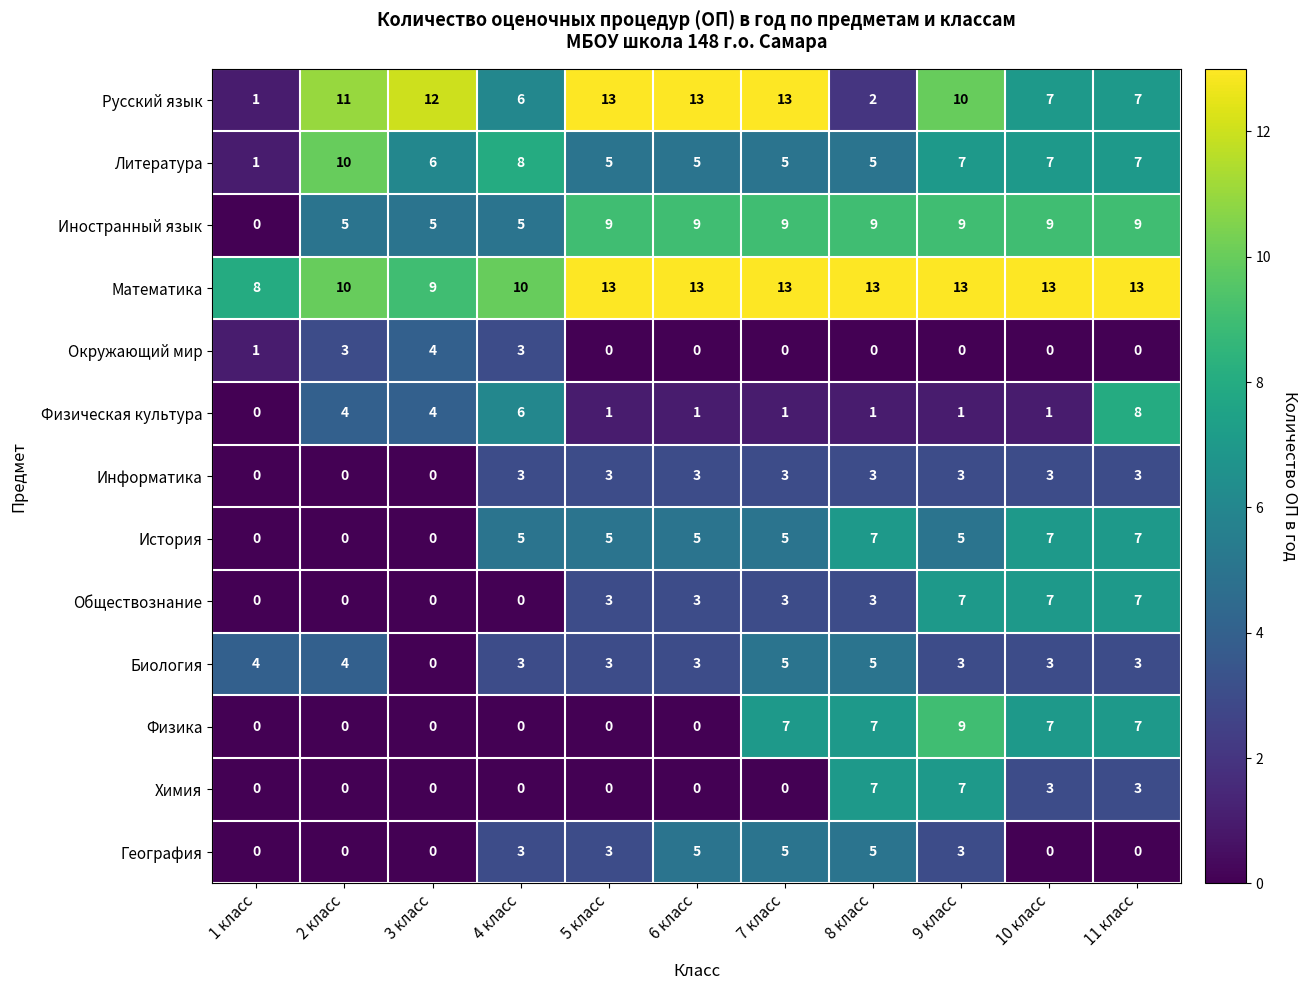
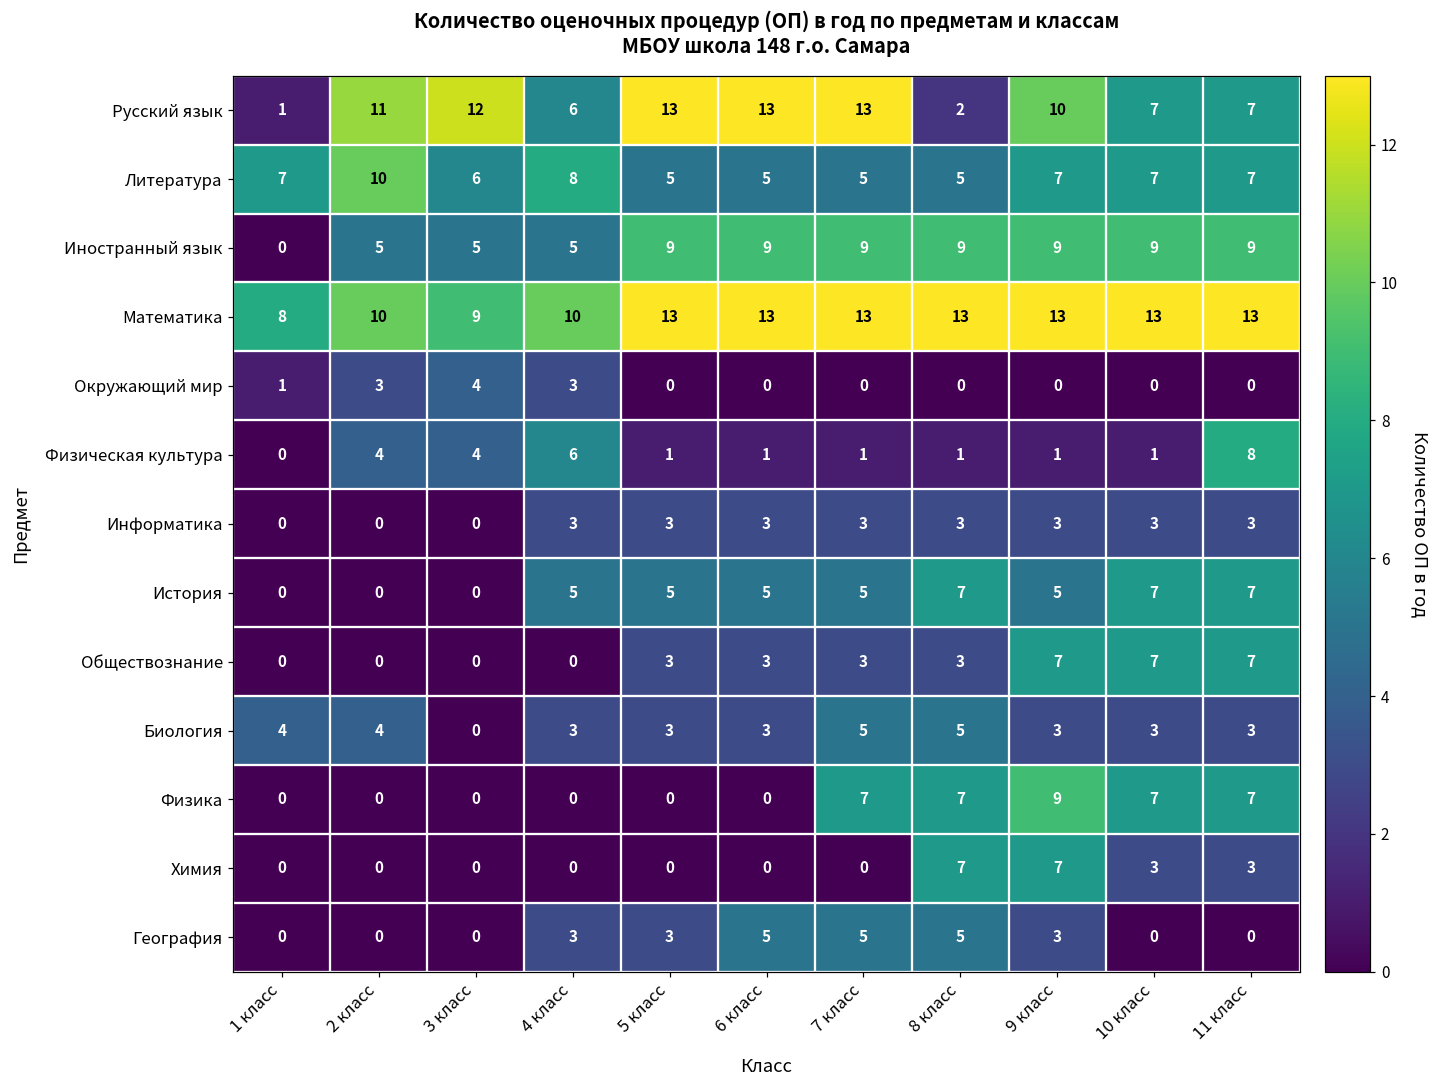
  {
    "Русский язык": {
      "1 класс": 1,
      "2 класс": 11,
      "3 класс": 12,
      "4 класс": 6,
      "5 класс": 13,
      "6 класс": 13,
      "7 класс": 13,
      "8 класс": 2,
      "9 класс": 10,
      "10 класс": 7,
      "11 класс": 7
    },
    "Литература": {
-     "1 класс": 1,
+     "1 класс": 7,
      "2 класс": 10,
      "3 класс": 6,
      "4 класс": 8,
      "5 класс": 5,
      "6 класс": 5,
      "7 класс": 5,
      "8 класс": 5,
      "9 класс": 7,
      "10 класс": 7,
      "11 класс": 7
    },
    "Иностранный язык": {
      "1 класс": 0,
      "2 класс": 5,
      "3 класс": 5,
      "4 класс": 5,
      "5 класс": 9,
      "6 класс": 9,
      "7 класс": 9,
      "8 класс": 9,
      "9 класс": 9,
      "10 класс": 9,
      "11 класс": 9
    },
    "Математика": {
      "1 класс": 8,
      "2 класс": 10,
      "3 класс": 9,
      "4 класс": 10,
      "5 класс": 13,
      "6 класс": 13,
      "7 класс": 13,
      "8 класс": 13,
      "9 класс": 13,
      "10 класс": 13,
      "11 класс": 13
    },
    "Окружающий мир": {
      "1 класс": 1,
      "2 класс": 3,
      "3 класс": 4,
      "4 класс": 3,
      "5 класс": 0,
      "6 класс": 0,
      "7 класс": 0,
      "8 класс": 0,
      "9 класс": 0,
      "10 класс": 0,
      "11 класс": 0
    },
    "Физическая культура": {
      "1 класс": 0,
      "2 класс": 4,
      "3 класс": 4,
      "4 класс": 6,
      "5 класс": 1,
      "6 класс": 1,
      "7 класс": 1,
      "8 класс": 1,
      "9 класс": 1,
      "10 класс": 1,
      "11 класс": 8
    },
    "Информатика": {
      "1 класс": 0,
      "2 класс": 0,
      "3 класс": 0,
      "4 класс": 3,
      "5 класс": 3,
      "6 класс": 3,
      "7 класс": 3,
      "8 класс": 3,
      "9 класс": 3,
      "10 класс": 3,
      "11 класс": 3
    },
    "История": {
      "1 класс": 0,
      "2 класс": 0,
      "3 класс": 0,
      "4 класс": 5,
      "5 класс": 5,
      "6 класс": 5,
      "7 класс": 5,
      "8 класс": 7,
      "9 класс": 5,
      "10 класс": 7,
      "11 класс": 7
    },
    "Обществознание": {
      "1 класс": 0,
      "2 класс": 0,
      "3 класс": 0,
      "4 класс": 0,
      "5 класс": 3,
      "6 класс": 3,
      "7 класс": 3,
      "8 класс": 3,
      "9 класс": 7,
      "10 класс": 7,
      "11 класс": 7
    },
    "Биология": {
      "1 класс": 4,
      "2 класс": 4,
      "3 класс": 0,
      "4 класс": 3,
      "5 класс": 3,
      "6 класс": 3,
      "7 класс": 5,
      "8 класс": 5,
      "9 класс": 3,
      "10 класс": 3,
      "11 класс": 3
    },
    "Физика": {
      "1 класс": 0,
      "2 класс": 0,
      "3 класс": 0,
      "4 класс": 0,
      "5 класс": 0,
      "6 класс": 0,
      "7 класс": 7,
      "8 класс": 7,
      "9 класс": 9,
      "10 класс": 7,
      "11 класс": 7
    },
    "Химия": {
      "1 класс": 0,
      "2 класс": 0,
      "3 класс": 0,
      "4 класс": 0,
      "5 класс": 0,
      "6 класс": 0,
      "7 класс": 0,
      "8 класс": 7,
      "9 класс": 7,
      "10 класс": 3,
      "11 класс": 3
    },
    "География": {
      "1 класс": 0,
      "2 класс": 0,
      "3 класс": 0,
      "4 класс": 3,
      "5 класс": 3,
      "6 класс": 5,
      "7 класс": 5,
      "8 класс": 5,
      "9 класс": 3,
      "10 класс": 0,
      "11 класс": 0
    }
  }
